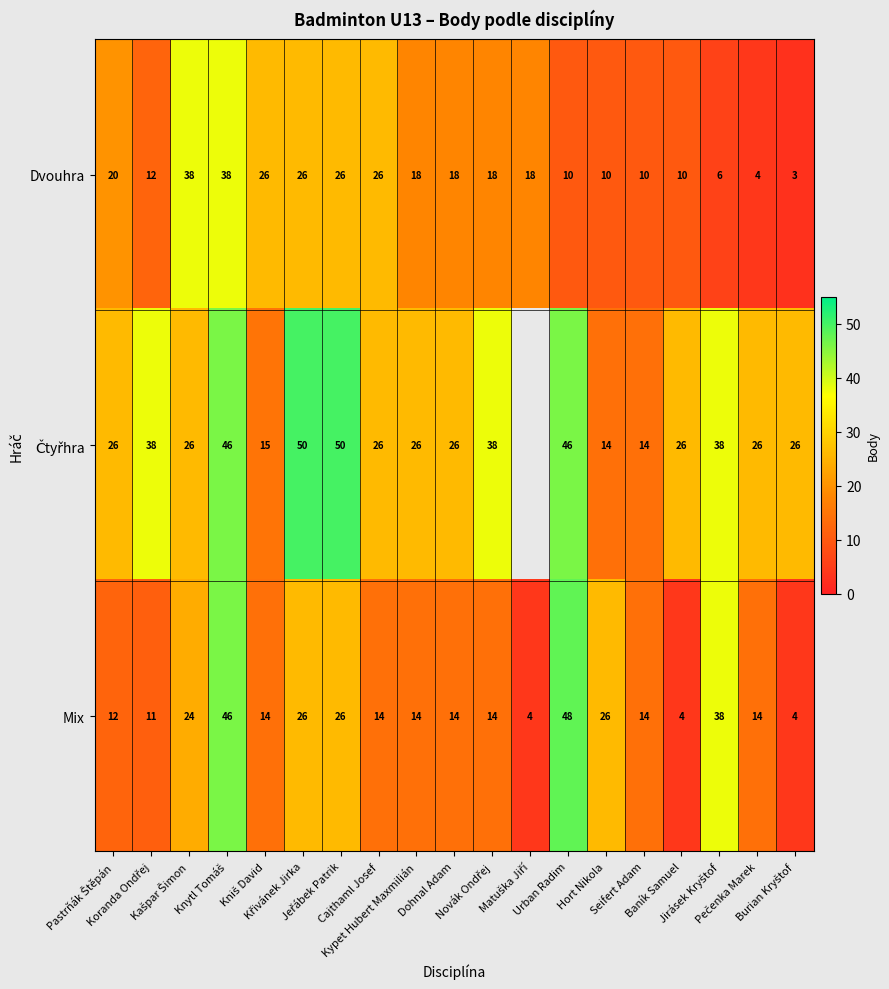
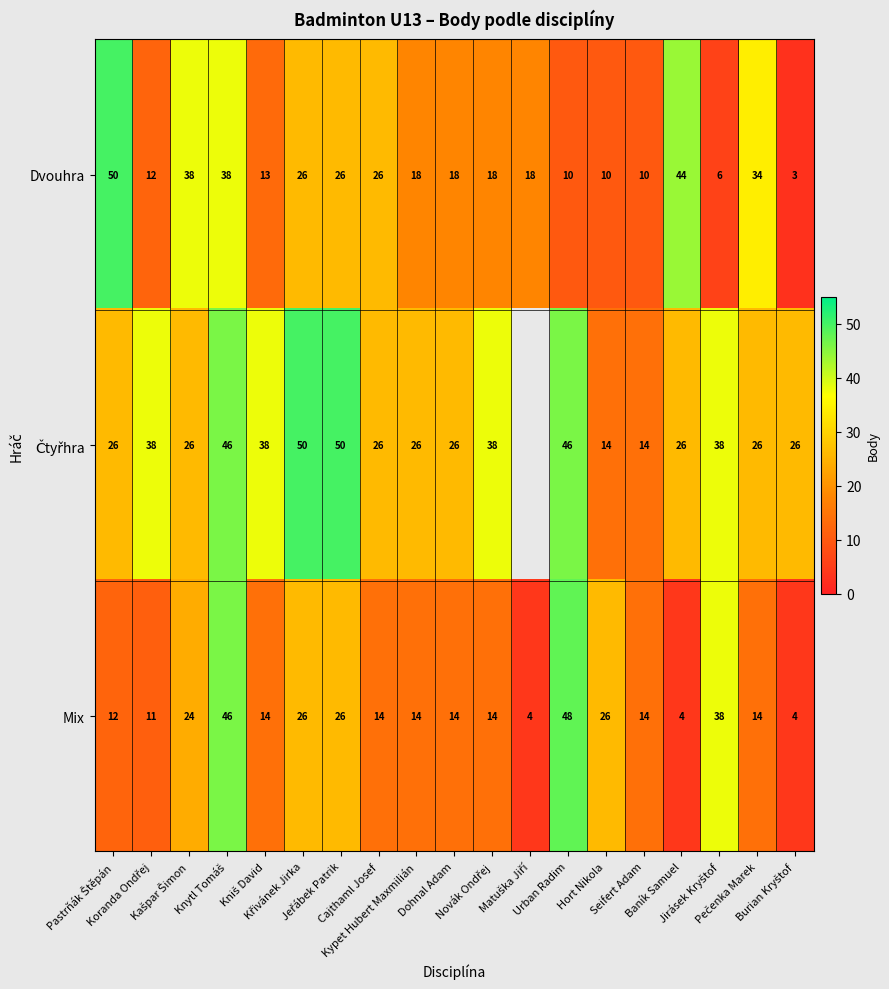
  {
    "Dvouhra": {
-     "Pastrňák Štěpán": 20,
+     "Pastrňák Štěpán": 50,
      "Koranda Ondřej": 12,
      "Kašpar Šimon": 38,
      "Knytl Tomáš": 38,
-     "Kniš David": 26,
+     "Kniš David": 13,
      "Křivánek Jirka": 26,
      "Jeřábek Patrik": 26,
      "Cajthaml Josef": 26,
      "Kypet Hubert Maxmilián": 18,
      "Dohnal Adam": 18,
      "Novák Ondřej": 18,
      "Matuška Jiří": 18,
      "Urban Radim": 10,
      "Hort Nikola": 10,
      "Seifert Adam": 10,
-     "Baník Samuel": 10,
+     "Baník Samuel": 44,
      "Jirásek Kryštof": 6,
-     "Pečenka Marek": 4,
+     "Pečenka Marek": 34,
      "Burian Kryštof": 3
    },
    "Čtyřhra": {
      "Pastrňák Štěpán": 26,
      "Koranda Ondřej": 38,
      "Kašpar Šimon": 26,
      "Knytl Tomáš": 46,
-     "Kniš David": 15,
+     "Kniš David": 38,
      "Křivánek Jirka": 50,
      "Jeřábek Patrik": 50,
      "Cajthaml Josef": 26,
      "Kypet Hubert Maxmilián": 26,
      "Dohnal Adam": 26,
      "Novák Ondřej": 38,
      "Urban Radim": 46,
      "Hort Nikola": 14,
      "Seifert Adam": 14,
      "Baník Samuel": 26,
      "Jirásek Kryštof": 38,
      "Pečenka Marek": 26,
      "Burian Kryštof": 26
    },
    "Mix": {
      "Pastrňák Štěpán": 12,
      "Koranda Ondřej": 11,
      "Kašpar Šimon": 24,
      "Knytl Tomáš": 46,
      "Kniš David": 14,
      "Křivánek Jirka": 26,
      "Jeřábek Patrik": 26,
      "Cajthaml Josef": 14,
      "Kypet Hubert Maxmilián": 14,
      "Dohnal Adam": 14,
      "Novák Ondřej": 14,
      "Matuška Jiří": 4,
      "Urban Radim": 48,
      "Hort Nikola": 26,
      "Seifert Adam": 14,
      "Baník Samuel": 4,
      "Jirásek Kryštof": 38,
      "Pečenka Marek": 14,
      "Burian Kryštof": 4
    }
  }
